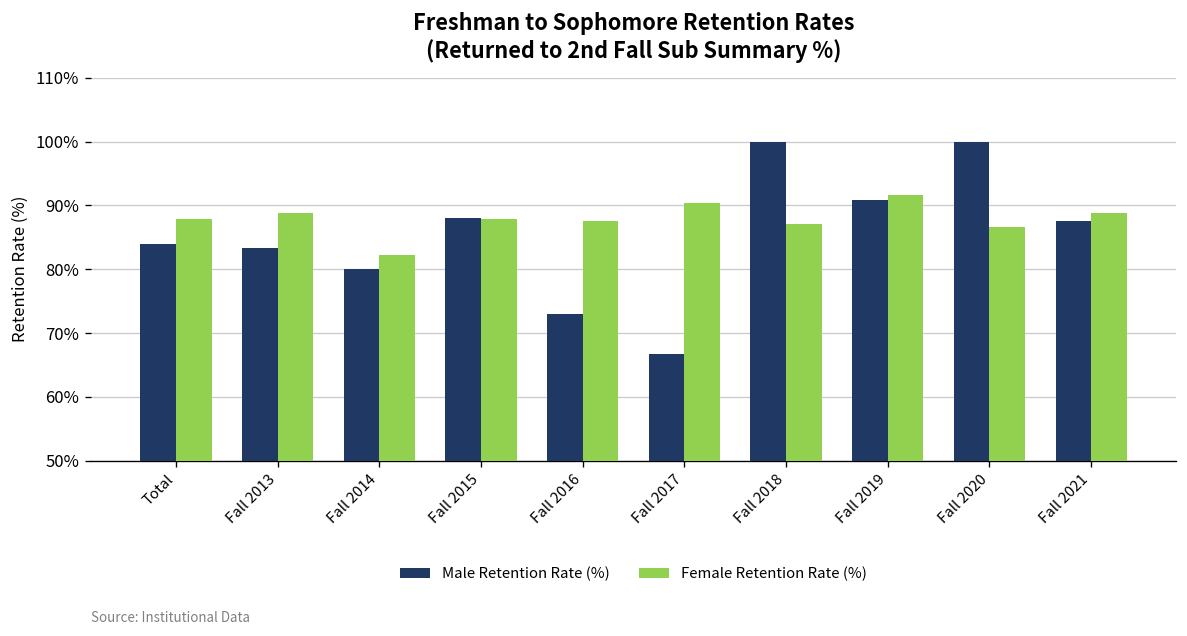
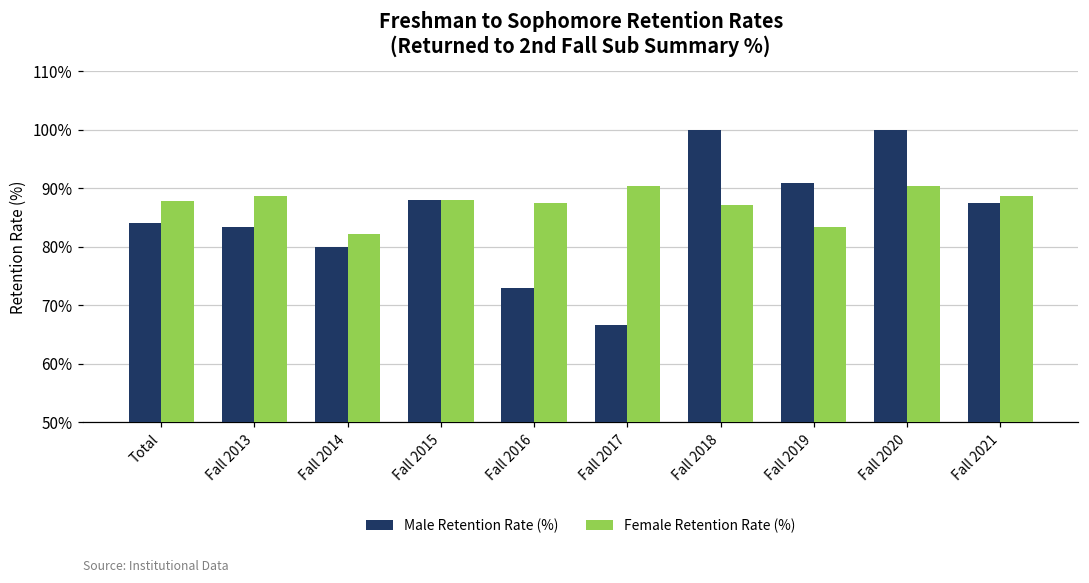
  {
    "Male Retention Rate (%)": {
      "Total": "84%",
      "Fall 2013": "83%",
      "Fall 2014": "80%",
      "Fall 2015": "88%",
      "Fall 2016": "73%",
      "Fall 2017": "67%",
      "Fall 2018": "100%",
      "Fall 2019": "91%",
      "Fall 2020": "100%",
      "Fall 2021": "88%"
    },
    "Female Retention Rate (%)": {
      "Total": "88%",
      "Fall 2013": "89%",
      "Fall 2014": "82%",
      "Fall 2015": "88%",
      "Fall 2016": "88%",
      "Fall 2017": "90%",
      "Fall 2018": "87%",
-     "Fall 2019": "92%",
-     "Fall 2020": "87%",
+     "Fall 2019": "83%",
+     "Fall 2020": "90%",
      "Fall 2021": "89%"
    }
  }
